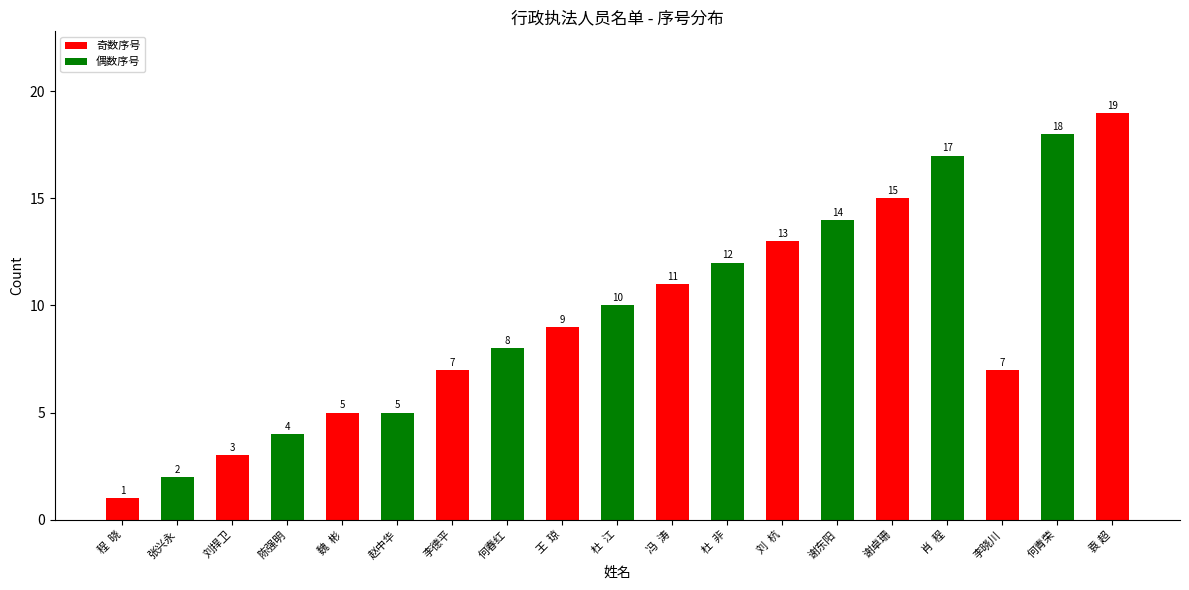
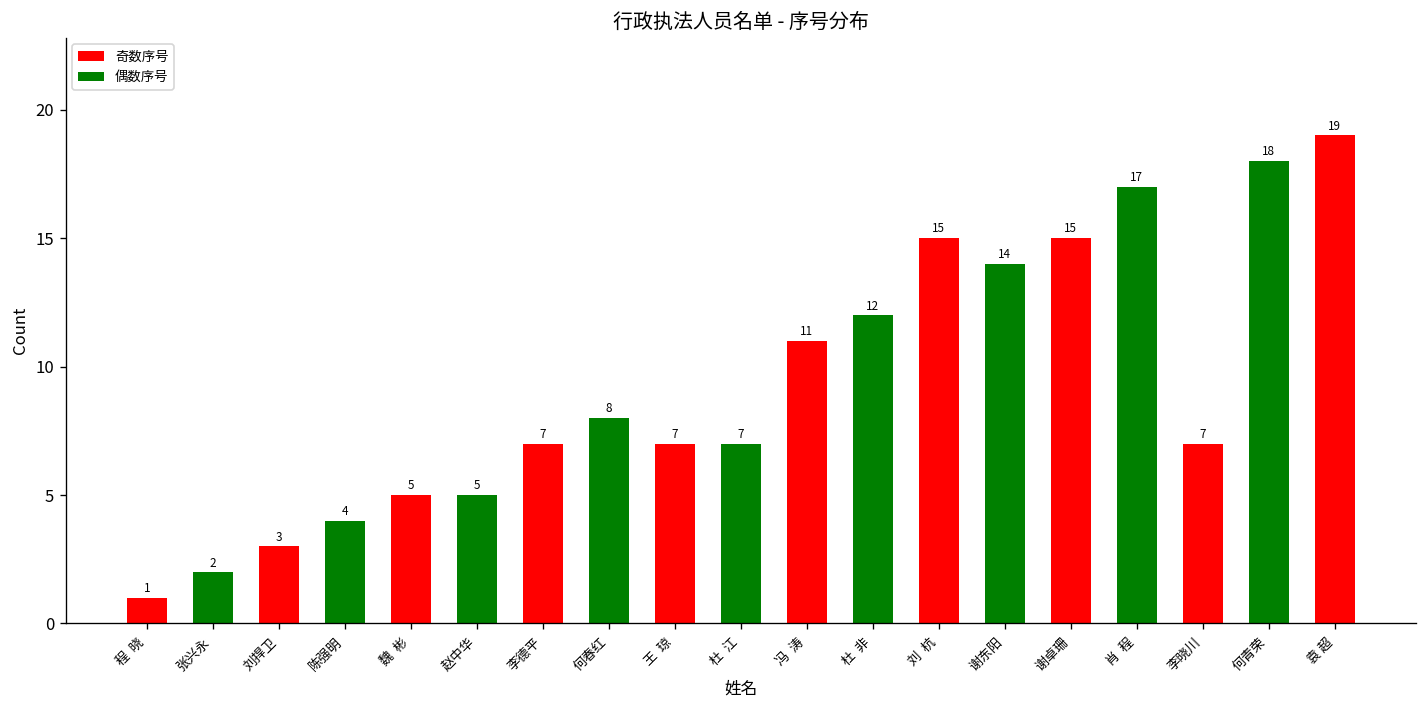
  {
    "程 晓": 1,
    "张兴永": 2,
    "刘捍卫": 3,
    "陈强明": 4,
    "魏 彬": 5,
    "赵中华": 5,
    "李德平": 7,
    "何春红": 8,
-   "王 琼": 9,
-   "杜 江": 10,
+   "王 琼": 7,
+   "杜 江": 7,
    "冯 涛": 11,
    "杜 非": 12,
-   "刘 杭": 13,
+   "刘 杭": 15,
    "谢东阳": 14,
    "谢卓珊": 15,
    "肖 程": 17,
    "李晓川": 7,
    "何青荣": 18,
    "袁 超": 19
  }
